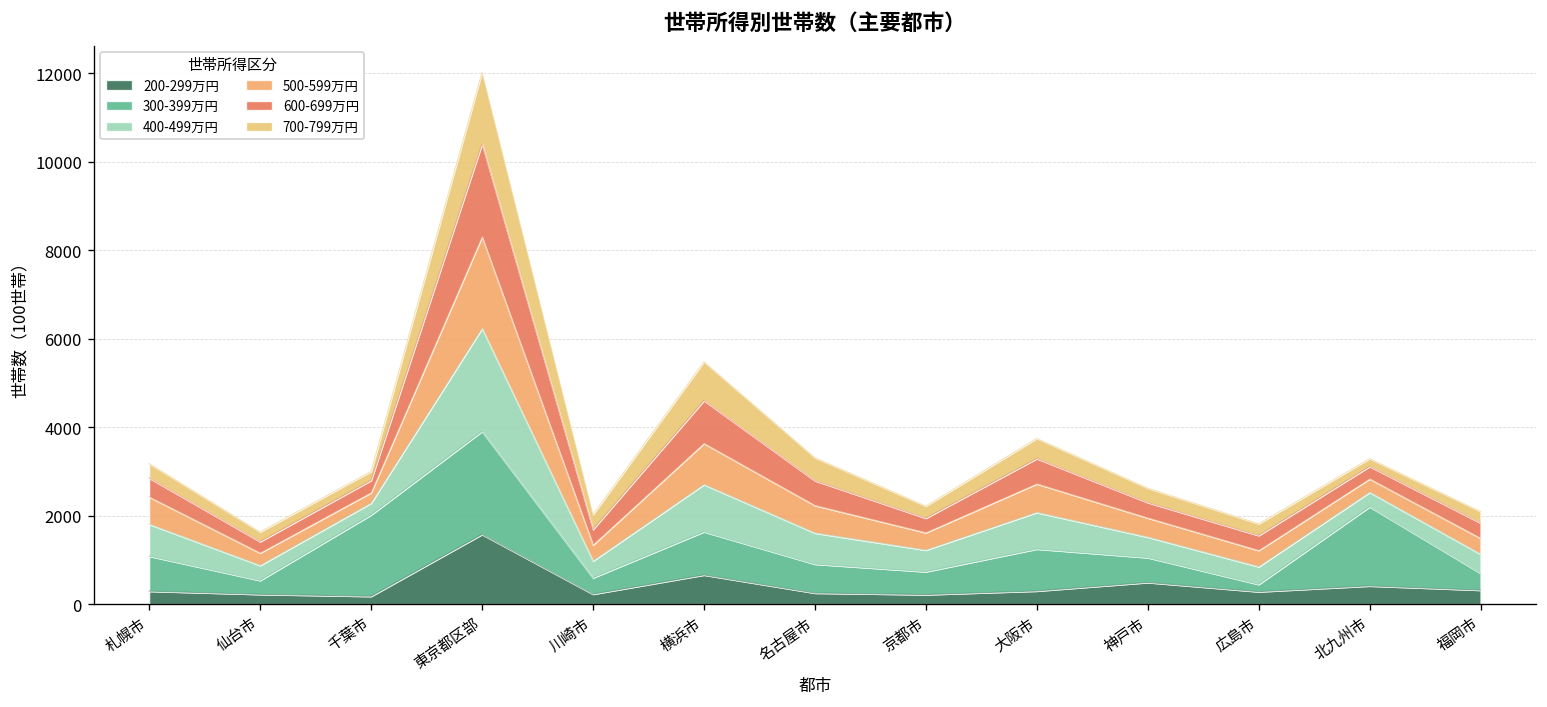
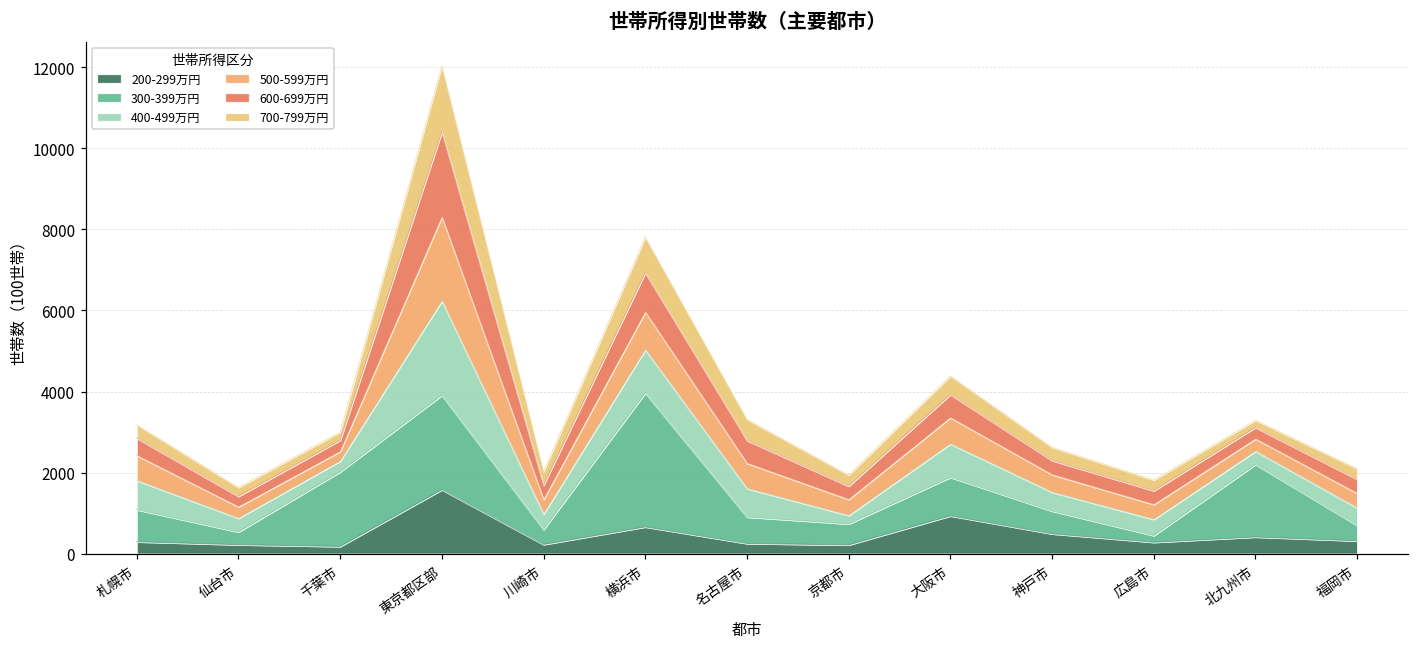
  {
    "200-299万円": {
      "札幌市": 300,
      "仙台市": 200,
      "千葉市": 200,
      "東京都区部": 1600,
      "川崎市": 200,
      "横浜市": 700,
      "名古屋市": 300,
      "京都市": 200,
-     "大阪市": 300,
+     "大阪市": 900,
      "神戸市": 500,
      "広島市": 300,
      "北九州市": 400,
      "福岡市": 300
    },
    "300-399万円": {
      "札幌市": 800,
      "仙台市": 300,
      "千葉市": 1800,
      "東京都区部": 2300,
      "川崎市": 400,
-     "横浜市": 1000,
+     "横浜市": 3300,
      "名古屋市": 700,
      "京都市": 500,
      "大阪市": 1000,
      "神戸市": 600,
      "広島市": 200,
      "北九州市": 1800,
      "福岡市": 400
    },
    "400-499万円": {
      "札幌市": 700,
      "仙台市": 300,
      "千葉市": 300,
      "東京都区部": 2300,
      "川崎市": 400,
      "横浜市": 1100,
      "名古屋市": 700,
-     "京都市": 500,
+     "京都市": 200,
      "大阪市": 800,
      "神戸市": 500,
      "広島市": 400,
      "北九州市": 300,
      "福岡市": 400
    }
  }
